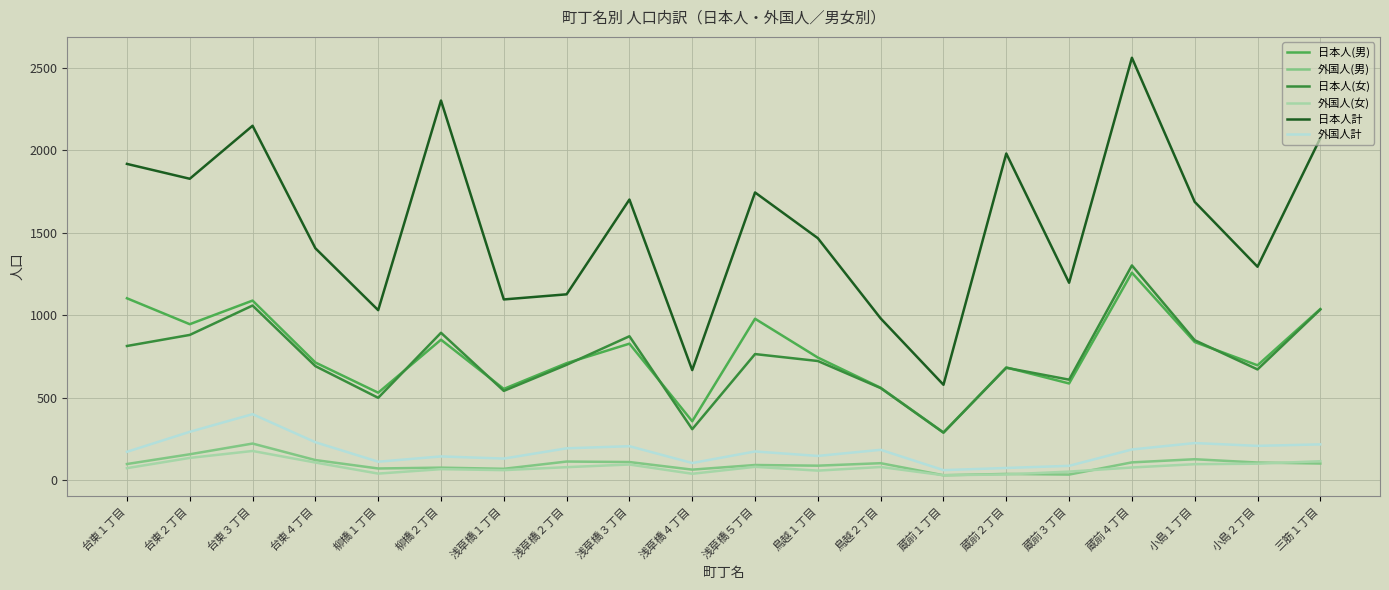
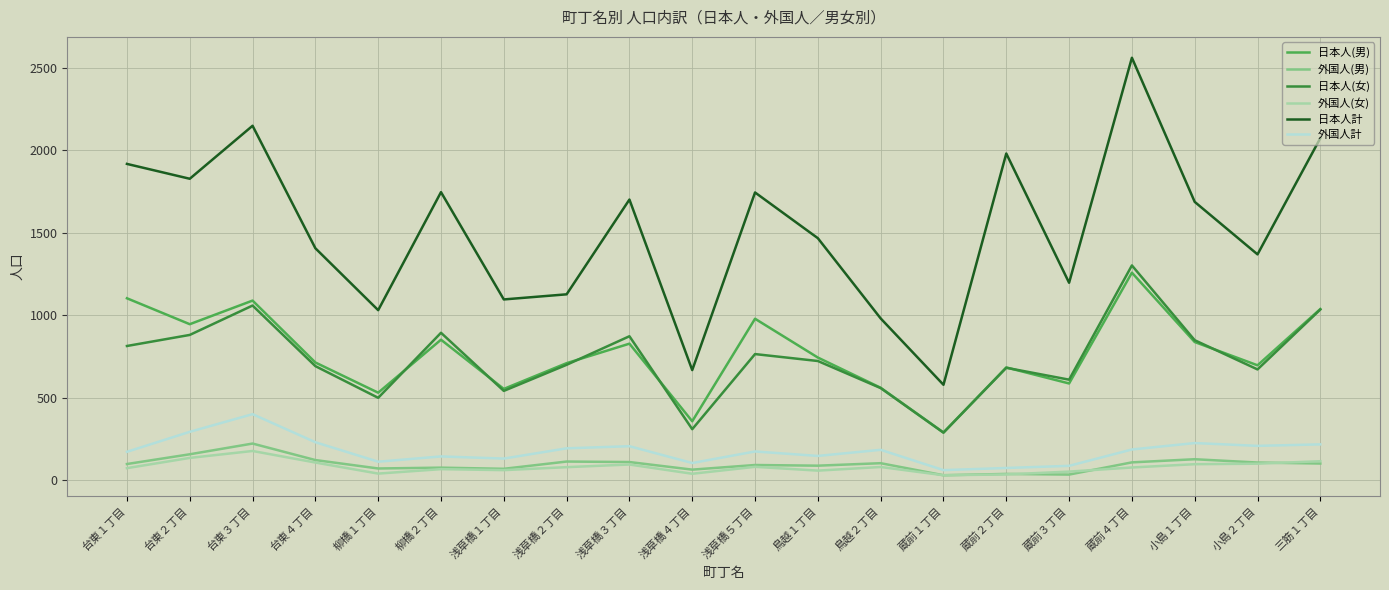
  {
    "日本人計": {
      "台東１丁目": 1920,
      "台東２丁目": 1830,
      "台東３丁目": 2150,
      "台東４丁目": 1410,
      "柳橋１丁目": 1030,
-     "柳橋２丁目": 2300,
+     "柳橋２丁目": 1750,
      "浅草橋１丁目": 1100,
      "浅草橋２丁目": 1130,
      "浅草橋３丁目": 1700,
      "浅草橋４丁目": 670,
      "浅草橋５丁目": 1740,
      "鳥越１丁目": 1470,
      "鳥越２丁目": 980,
      "蔵前１丁目": 580,
      "蔵前２丁目": 1980,
      "蔵前３丁目": 1200,
      "蔵前４丁目": 2560,
      "小島１丁目": 1690,
-     "小島２丁目": 1290
+     "小島２丁目": 1370
    }
  }
